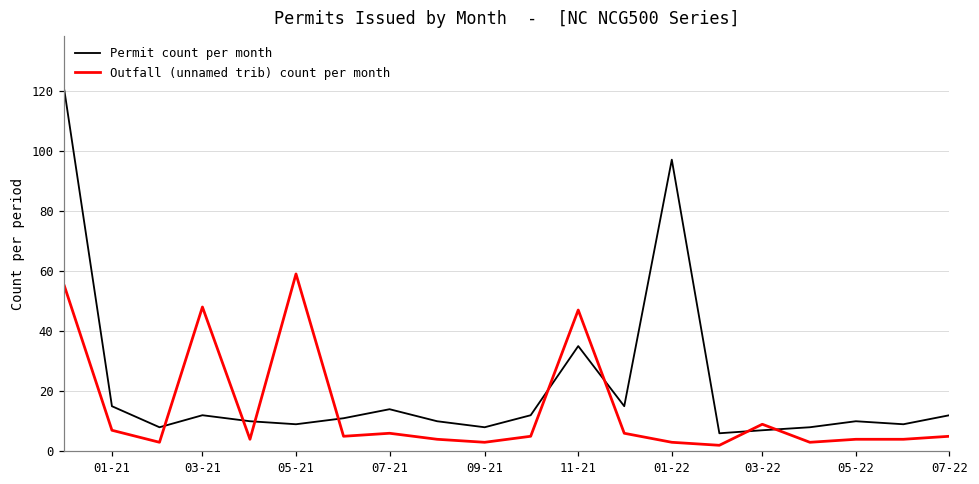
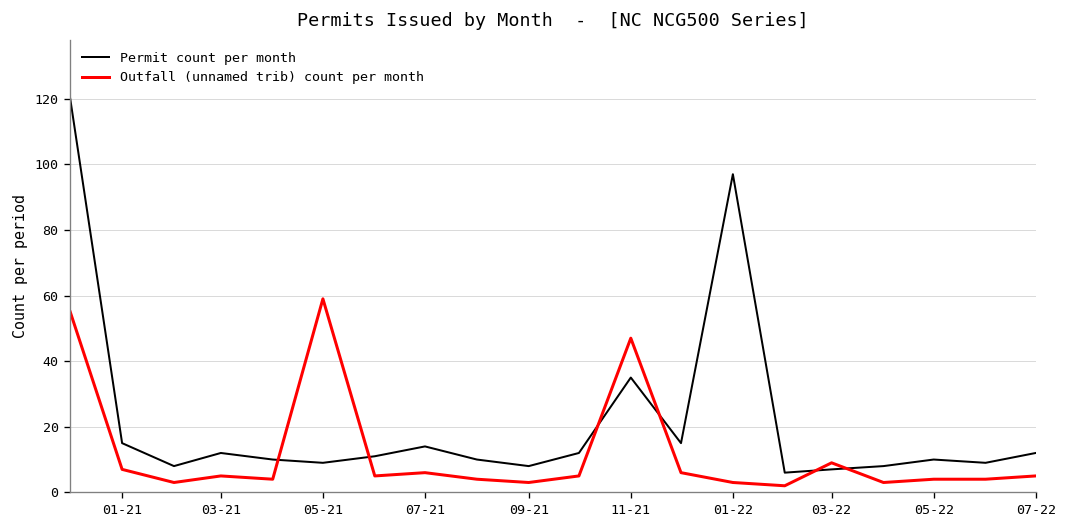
  {
    "Permit count per month": {
      "01-21": 15,
      "03-21": 12,
      "05-21": 9,
      "07-21": 14,
      "09-21": 8,
      "11-21": 35,
      "01-22": 97,
      "03-22": 7,
      "05-22": 10,
      "07-22": 12
    },
    "Outfall (unnamed trib) count per month": {
      "01-21": 7,
-     "03-21": 48,
+     "03-21": 5,
      "05-21": 59,
      "07-21": 6,
      "09-21": 3,
      "11-21": 47,
      "01-22": 3,
      "03-22": 9,
      "05-22": 4,
      "07-22": 5
    }
  }
